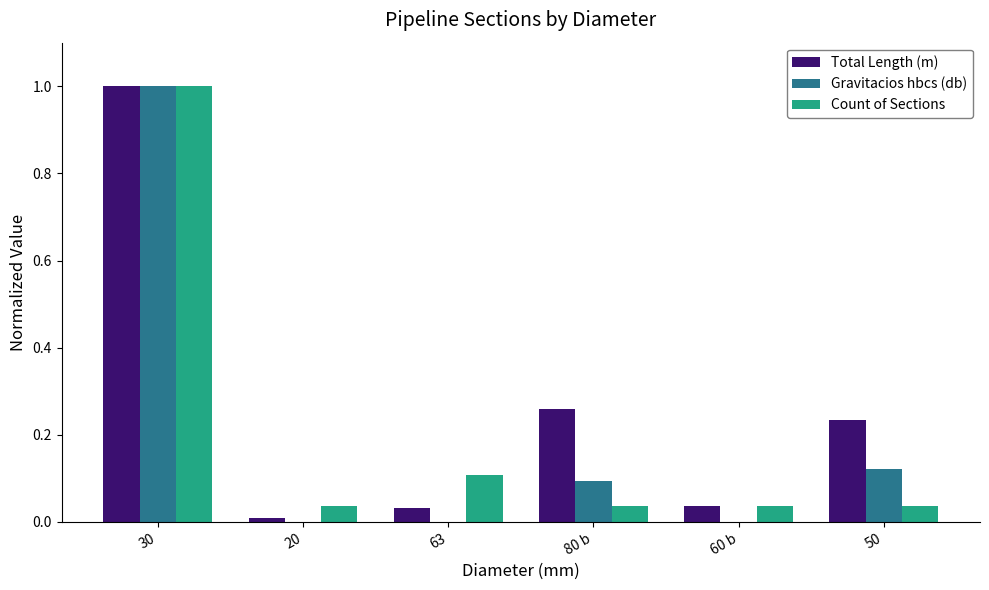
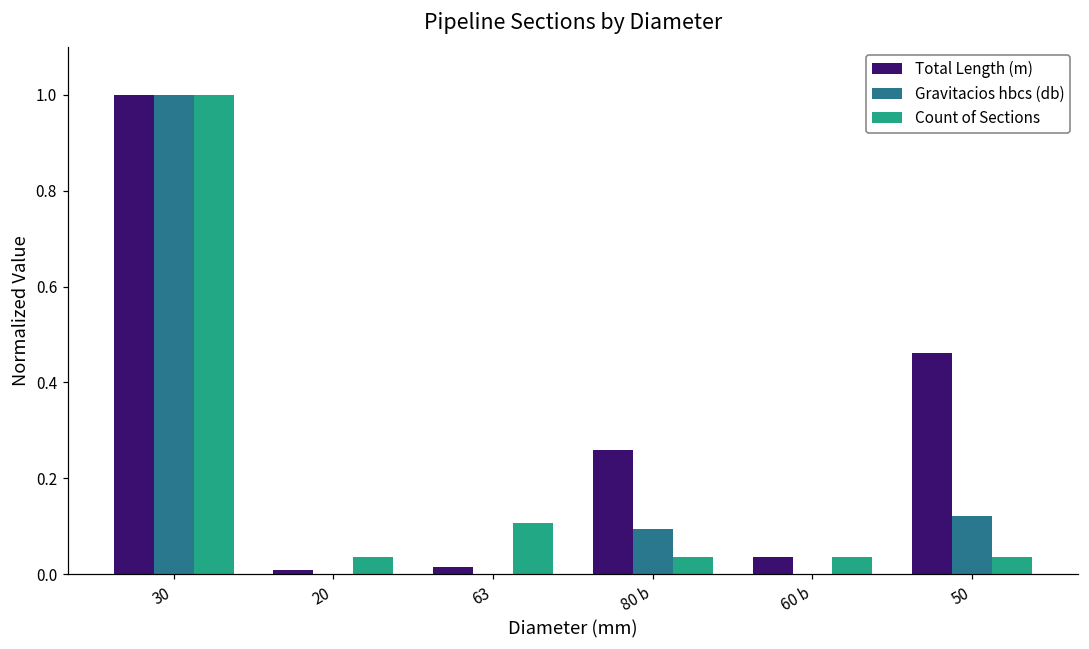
  {
    "Total Length (m)": {
      "30": 1.00,
      "20": 0.01,
-     "63": 0.03,
+     "63": 0.01,
      "80 b": 0.26,
      "60 b": 0.04,
-     "50": 0.23
+     "50": 0.46
    }
  }
